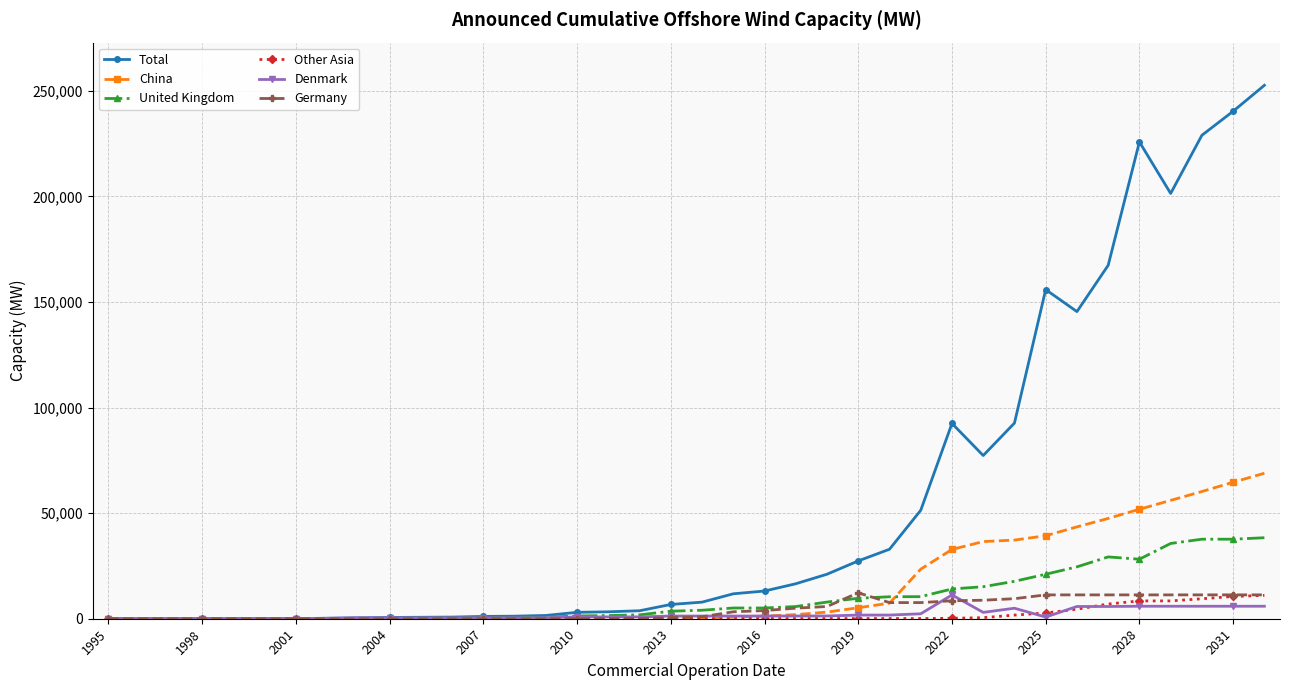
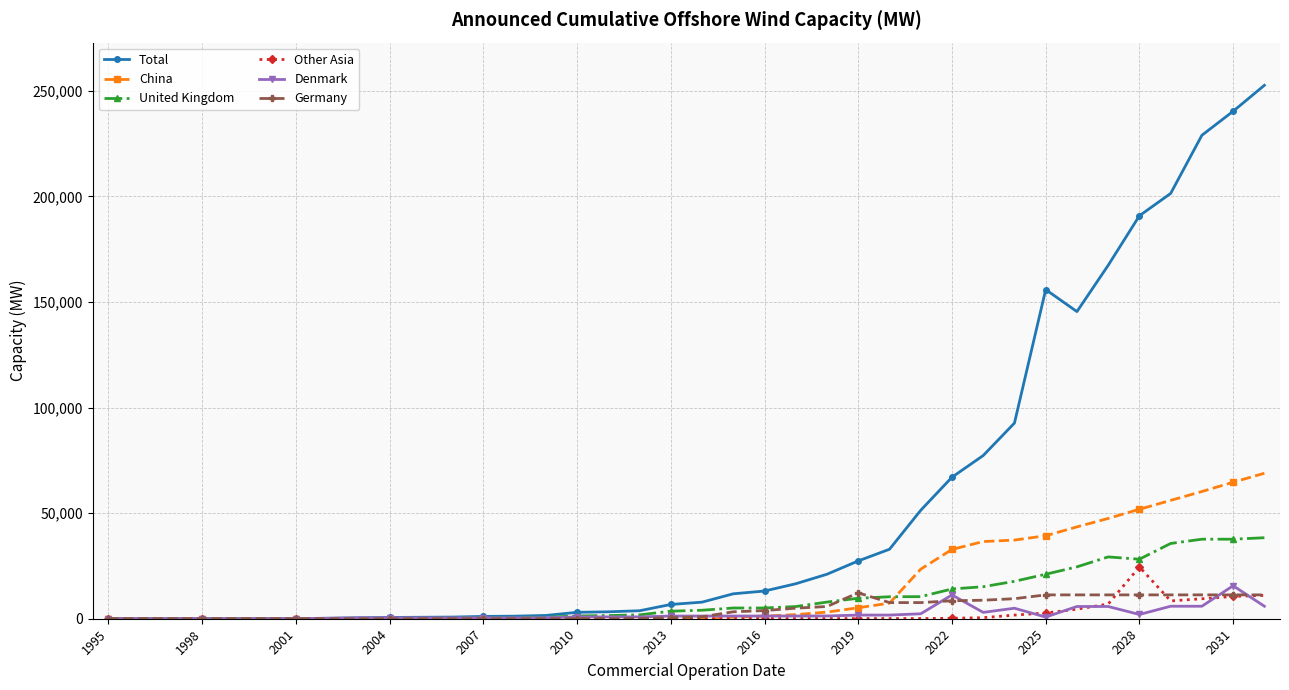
  {
    "Total": {
      "2010": "3,000",
      "2013": "7,000",
      "2016": "13,000",
      "2019": "27,000",
-     "2022": "92,000",
+     "2022": "67,000",
      "2025": "156,000",
-     "2028": "226,000",
+     "2028": "191,000",
      "2031": "240,000"
    },
    "China": {
      "2019": "5,000",
      "2022": "33,000",
      "2025": "39,000",
      "2028": "52,000",
      "2031": "65,000"
    },
    "United Kingdom": {
      "2013": "4,000",
      "2016": "5,000",
      "2019": "10,000",
      "2022": "14,000",
      "2025": "21,000",
      "2028": "28,000",
      "2031": "38,000"
    },
    "Other Asia": {
      "2019": "0",
      "2022": "0",
      "2025": "3,000",
-     "2028": "8,000"
+     "2028": "25,000"
    },
    "Denmark": {
      "2019": "2,000",
      "2022": "11,000",
      "2025": "1,000",
-     "2028": "6,000",
-     "2031": "6,000"
+     "2028": "2,000",
+     "2031": "16,000"
    },
    "Germany": {
      "2016": "4,000",
      "2019": "12,000",
      "2022": "9,000",
      "2025": "11,000",
      "2028": "11,000"
    }
  }
